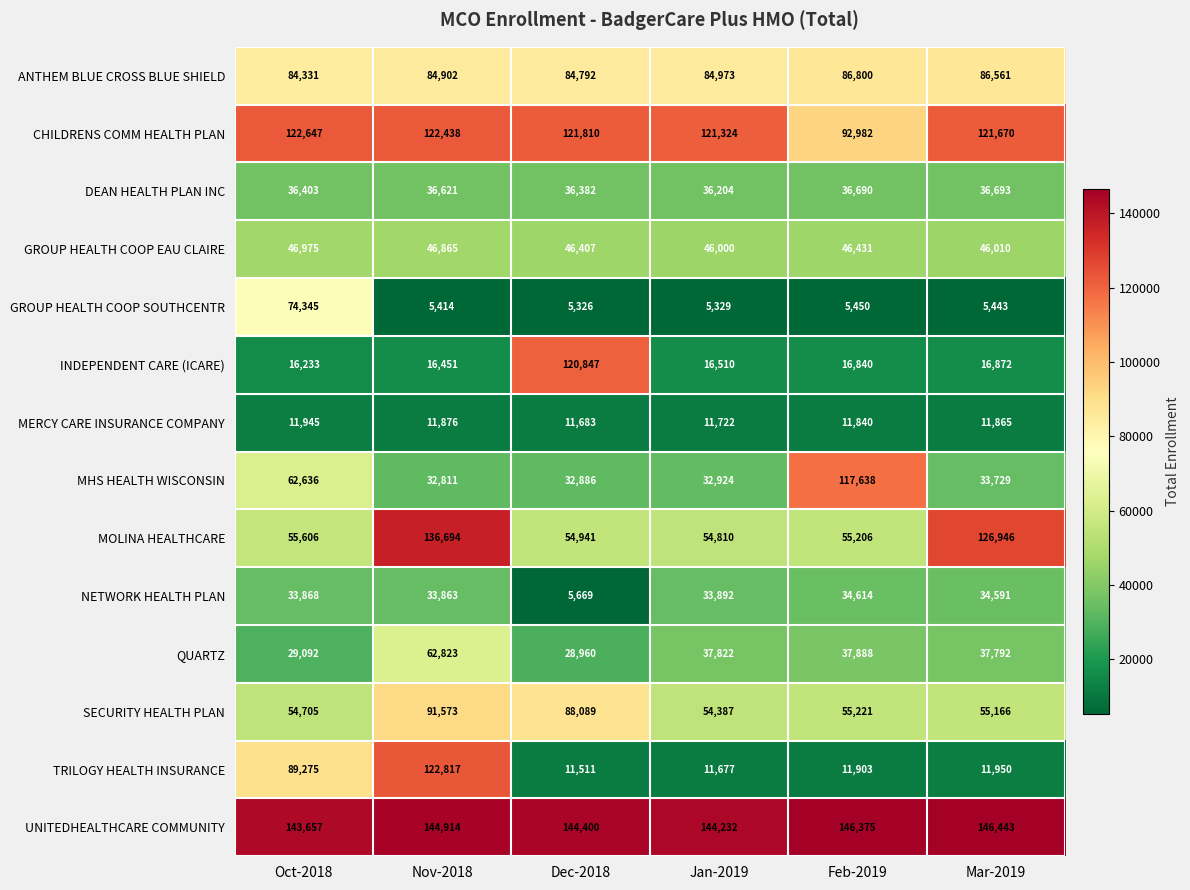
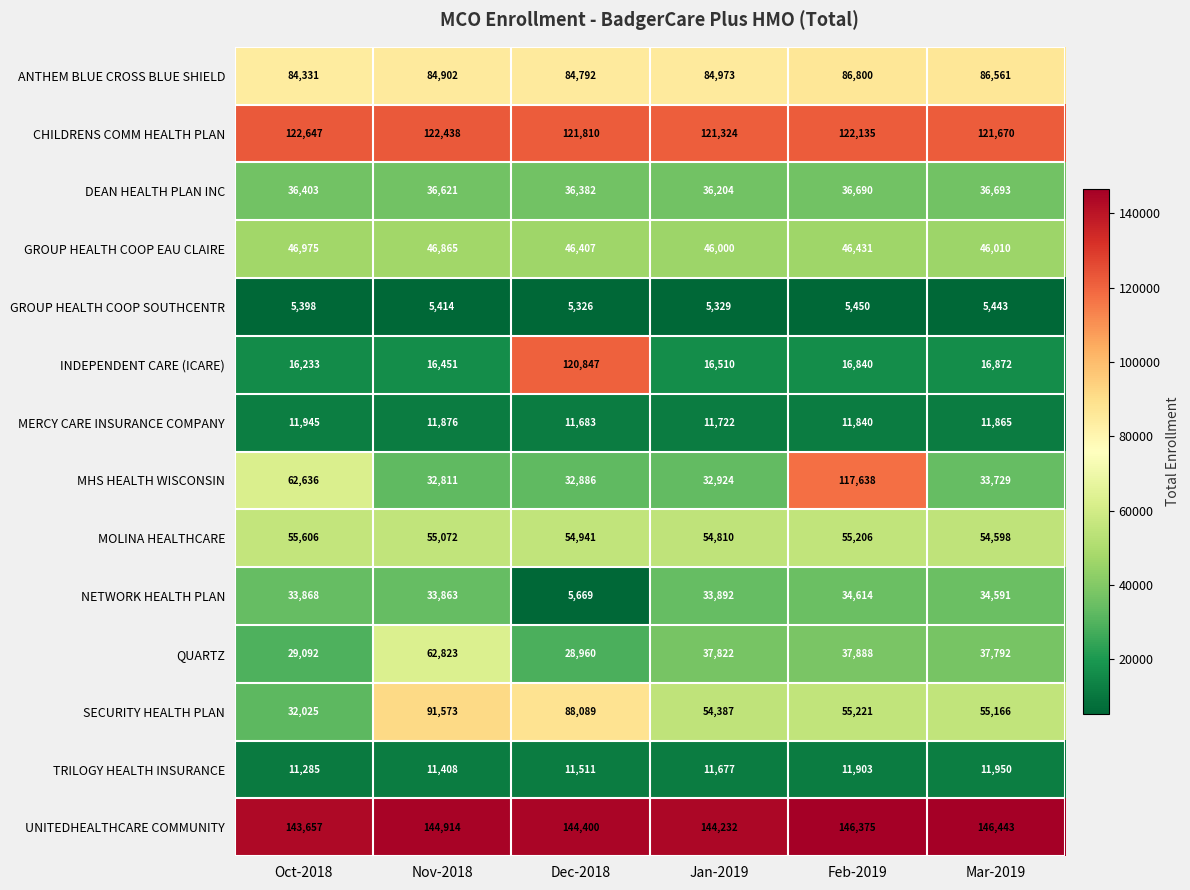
  {
    "ANTHEM BLUE CROSS BLUE SHIELD": {
      "Oct-2018": "84,331",
      "Nov-2018": "84,902",
      "Dec-2018": "84,792",
      "Jan-2019": "84,973",
      "Feb-2019": "86,800",
      "Mar-2019": "86,561"
    },
    "CHILDRENS COMM HEALTH PLAN": {
      "Oct-2018": "122,647",
      "Nov-2018": "122,438",
      "Dec-2018": "121,810",
      "Jan-2019": "121,324",
-     "Feb-2019": "92,982",
+     "Feb-2019": "122,135",
      "Mar-2019": "121,670"
    },
    "DEAN HEALTH PLAN INC": {
      "Oct-2018": "36,403",
      "Nov-2018": "36,621",
      "Dec-2018": "36,382",
      "Jan-2019": "36,204",
      "Feb-2019": "36,690",
      "Mar-2019": "36,693"
    },
    "GROUP HEALTH COOP EAU CLAIRE": {
      "Oct-2018": "46,975",
      "Nov-2018": "46,865",
      "Dec-2018": "46,407",
      "Jan-2019": "46,000",
      "Feb-2019": "46,431",
      "Mar-2019": "46,010"
    },
    "GROUP HEALTH COOP SOUTHCENTR": {
-     "Oct-2018": "74,345",
+     "Oct-2018": "5,398",
      "Nov-2018": "5,414",
      "Dec-2018": "5,326",
      "Jan-2019": "5,329",
      "Feb-2019": "5,450",
      "Mar-2019": "5,443"
    },
    "INDEPENDENT CARE (ICARE)": {
      "Oct-2018": "16,233",
      "Nov-2018": "16,451",
      "Dec-2018": "120,847",
      "Jan-2019": "16,510",
      "Feb-2019": "16,840",
      "Mar-2019": "16,872"
    },
    "MERCY CARE INSURANCE COMPANY": {
      "Oct-2018": "11,945",
      "Nov-2018": "11,876",
      "Dec-2018": "11,683",
      "Jan-2019": "11,722",
      "Feb-2019": "11,840",
      "Mar-2019": "11,865"
    },
    "MHS HEALTH WISCONSIN": {
      "Oct-2018": "62,636",
      "Nov-2018": "32,811",
      "Dec-2018": "32,886",
      "Jan-2019": "32,924",
      "Feb-2019": "117,638",
      "Mar-2019": "33,729"
    },
    "MOLINA HEALTHCARE": {
      "Oct-2018": "55,606",
-     "Nov-2018": "136,694",
+     "Nov-2018": "55,072",
      "Dec-2018": "54,941",
      "Jan-2019": "54,810",
      "Feb-2019": "55,206",
-     "Mar-2019": "126,946"
+     "Mar-2019": "54,598"
    },
    "NETWORK HEALTH PLAN": {
      "Oct-2018": "33,868",
      "Nov-2018": "33,863",
      "Dec-2018": "5,669",
      "Jan-2019": "33,892",
      "Feb-2019": "34,614",
      "Mar-2019": "34,591"
    },
    "QUARTZ": {
      "Oct-2018": "29,092",
      "Nov-2018": "62,823",
      "Dec-2018": "28,960",
      "Jan-2019": "37,822",
      "Feb-2019": "37,888",
      "Mar-2019": "37,792"
    },
    "SECURITY HEALTH PLAN": {
-     "Oct-2018": "54,705",
+     "Oct-2018": "32,025",
      "Nov-2018": "91,573",
      "Dec-2018": "88,089",
      "Jan-2019": "54,387",
      "Feb-2019": "55,221",
      "Mar-2019": "55,166"
    },
    "TRILOGY HEALTH INSURANCE": {
-     "Oct-2018": "89,275",
-     "Nov-2018": "122,817",
+     "Oct-2018": "11,285",
+     "Nov-2018": "11,408",
      "Dec-2018": "11,511",
      "Jan-2019": "11,677",
      "Feb-2019": "11,903",
      "Mar-2019": "11,950"
    },
    "UNITEDHEALTHCARE COMMUNITY": {
      "Oct-2018": "143,657",
      "Nov-2018": "144,914",
      "Dec-2018": "144,400",
      "Jan-2019": "144,232",
      "Feb-2019": "146,375",
      "Mar-2019": "146,443"
    }
  }
